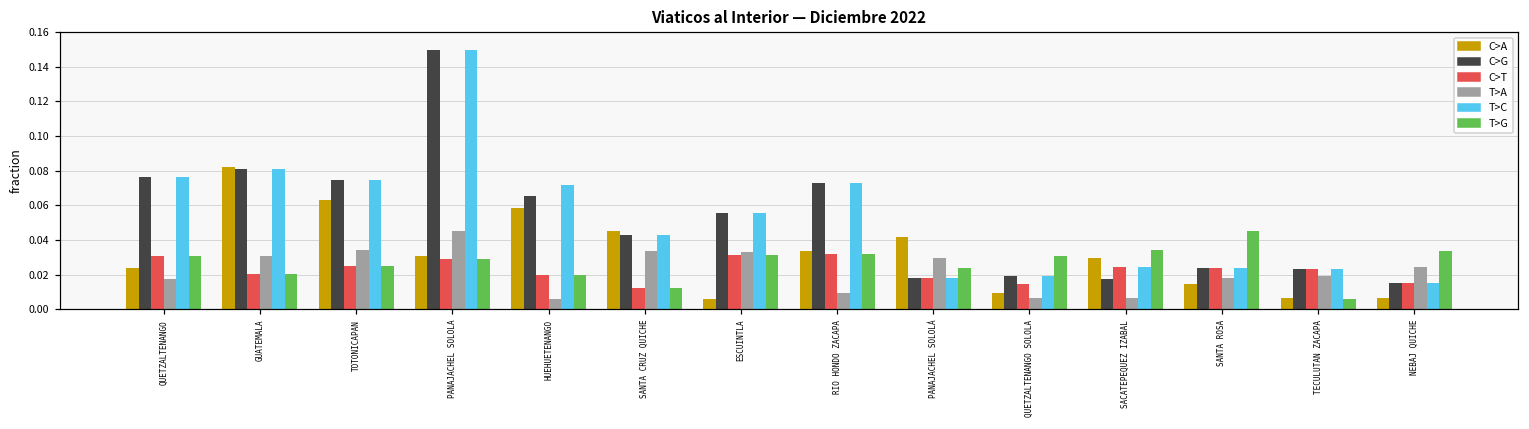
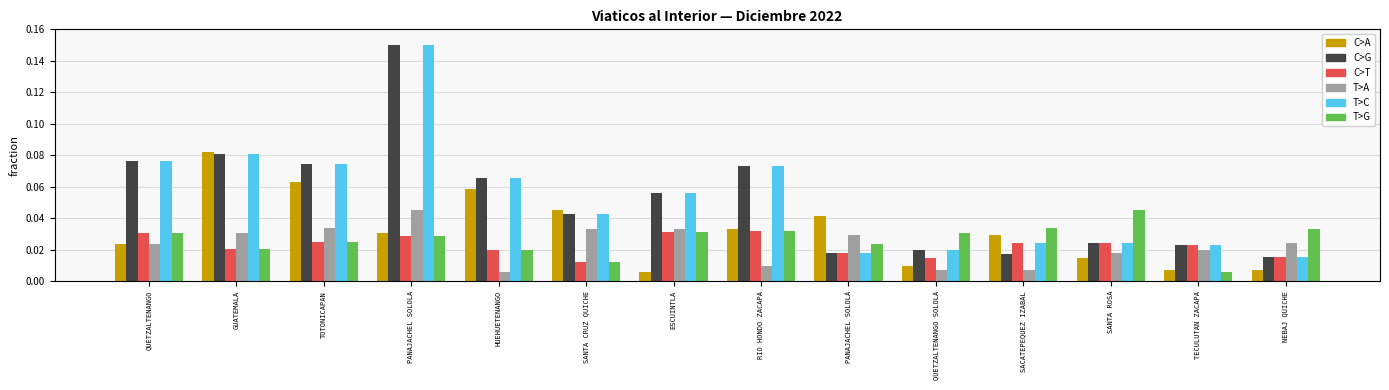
  {
    "C>A": {
      "QUETZALTENANGO": 0.024,
      "GUATEMALA": 0.082,
      "TOTONICAPAN": 0.063,
      "PANAJACHEL SOLOLA": 0.030,
      "HUEHUETENANGO": 0.058,
      "SANTA CRUZ QUICHE": 0.045,
      "ESCUINTLA": 0.006,
      "RIO HONDO ZACAPA": 0.033,
      "PANAJACHEL SOLOLÁ": 0.042,
      "QUETZALTENANGO SOLOLA": 0.009,
      "SACATEPEQUEZ IZABAL": 0.029,
      "SANTA ROSA": 0.015,
      "TECULUTAN ZACAPA": 0.007,
      "NEBAJ QUICHE": 0.007
    },
    "C>G": {
      "QUETZALTENANGO": 0.076,
      "GUATEMALA": 0.081,
      "TOTONICAPAN": 0.075,
      "PANAJACHEL SOLOLA": 0.150,
      "HUEHUETENANGO": 0.065,
      "SANTA CRUZ QUICHE": 0.043,
      "ESCUINTLA": 0.056,
      "RIO HONDO ZACAPA": 0.073,
      "PANAJACHEL SOLOLÁ": 0.018,
      "QUETZALTENANGO SOLOLA": 0.019,
      "SACATEPEQUEZ IZABAL": 0.017,
      "SANTA ROSA": 0.024,
      "TECULUTAN ZACAPA": 0.023,
      "NEBAJ QUICHE": 0.015
    },
    "C>T": {
      "QUETZALTENANGO": 0.031,
      "GUATEMALA": 0.020,
      "TOTONICAPAN": 0.025,
      "PANAJACHEL SOLOLA": 0.029,
      "HUEHUETENANGO": 0.020,
      "SANTA CRUZ QUICHE": 0.012,
      "ESCUINTLA": 0.031,
      "RIO HONDO ZACAPA": 0.032,
      "PANAJACHEL SOLOLÁ": 0.018,
      "QUETZALTENANGO SOLOLA": 0.015,
      "SACATEPEQUEZ IZABAL": 0.024,
      "SANTA ROSA": 0.024,
      "TECULUTAN ZACAPA": 0.023,
      "NEBAJ QUICHE": 0.015
    },
    "T>A": {
-     "QUETZALTENANGO": 0.018,
+     "QUETZALTENANGO": 0.024,
      "GUATEMALA": 0.030,
      "TOTONICAPAN": 0.034,
      "PANAJACHEL SOLOLA": 0.045,
      "HUEHUETENANGO": 0.006,
      "SANTA CRUZ QUICHE": 0.033,
      "ESCUINTLA": 0.033,
      "RIO HONDO ZACAPA": 0.009,
      "PANAJACHEL SOLOLÁ": 0.029,
      "QUETZALTENANGO SOLOLA": 0.007,
      "SACATEPEQUEZ IZABAL": 0.007,
      "SANTA ROSA": 0.018,
      "TECULUTAN ZACAPA": 0.019,
      "NEBAJ QUICHE": 0.024
    },
    "T>C": {
      "QUETZALTENANGO": 0.076,
      "GUATEMALA": 0.081,
      "TOTONICAPAN": 0.075,
      "PANAJACHEL SOLOLA": 0.150,
-     "HUEHUETENANGO": 0.072,
+     "HUEHUETENANGO": 0.065,
      "SANTA CRUZ QUICHE": 0.043,
      "ESCUINTLA": 0.056,
      "RIO HONDO ZACAPA": 0.073,
      "PANAJACHEL SOLOLÁ": 0.018,
      "QUETZALTENANGO SOLOLA": 0.019,
      "SACATEPEQUEZ IZABAL": 0.024,
      "SANTA ROSA": 0.024,
      "TECULUTAN ZACAPA": 0.023,
      "NEBAJ QUICHE": 0.015
    },
    "T>G": {
      "QUETZALTENANGO": 0.031,
      "GUATEMALA": 0.020,
      "TOTONICAPAN": 0.025,
      "PANAJACHEL SOLOLA": 0.029,
      "HUEHUETENANGO": 0.020,
      "SANTA CRUZ QUICHE": 0.012,
      "ESCUINTLA": 0.031,
      "RIO HONDO ZACAPA": 0.032,
      "PANAJACHEL SOLOLÁ": 0.024,
      "QUETZALTENANGO SOLOLA": 0.030,
      "SACATEPEQUEZ IZABAL": 0.034,
      "SANTA ROSA": 0.045,
      "TECULUTAN ZACAPA": 0.006,
      "NEBAJ QUICHE": 0.033
    }
  }
